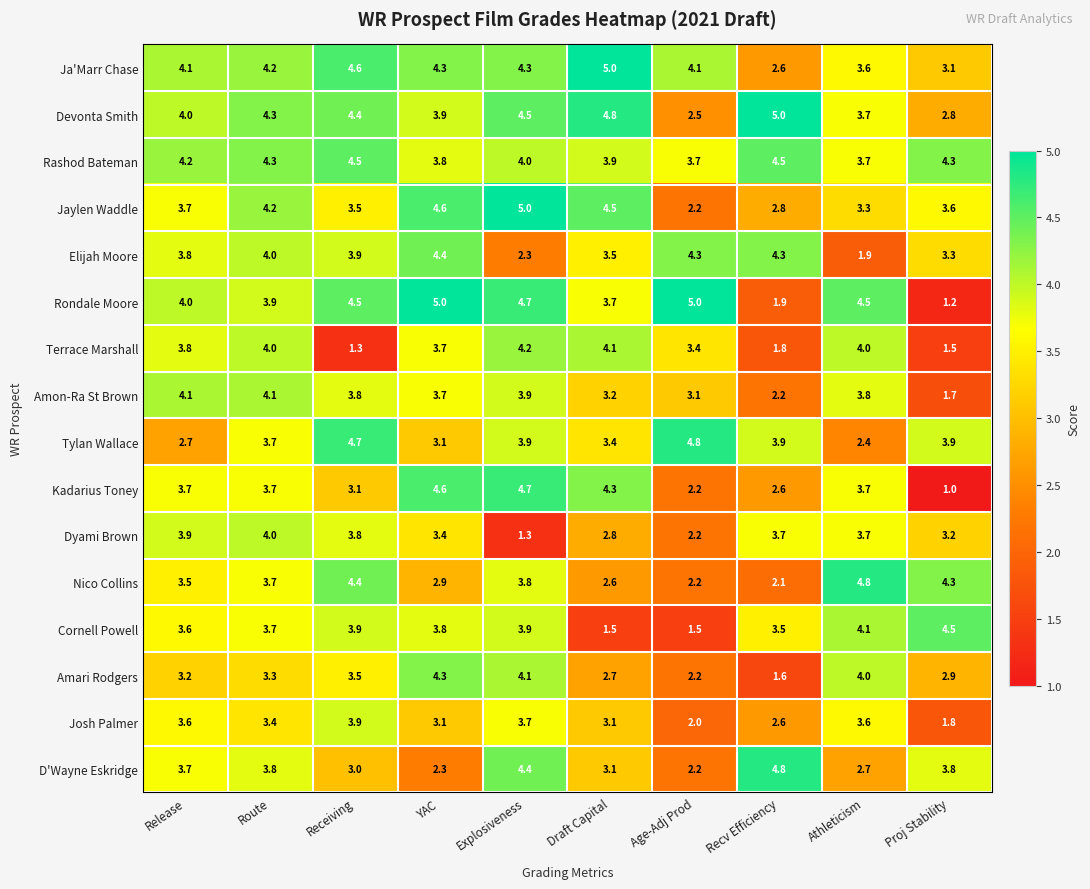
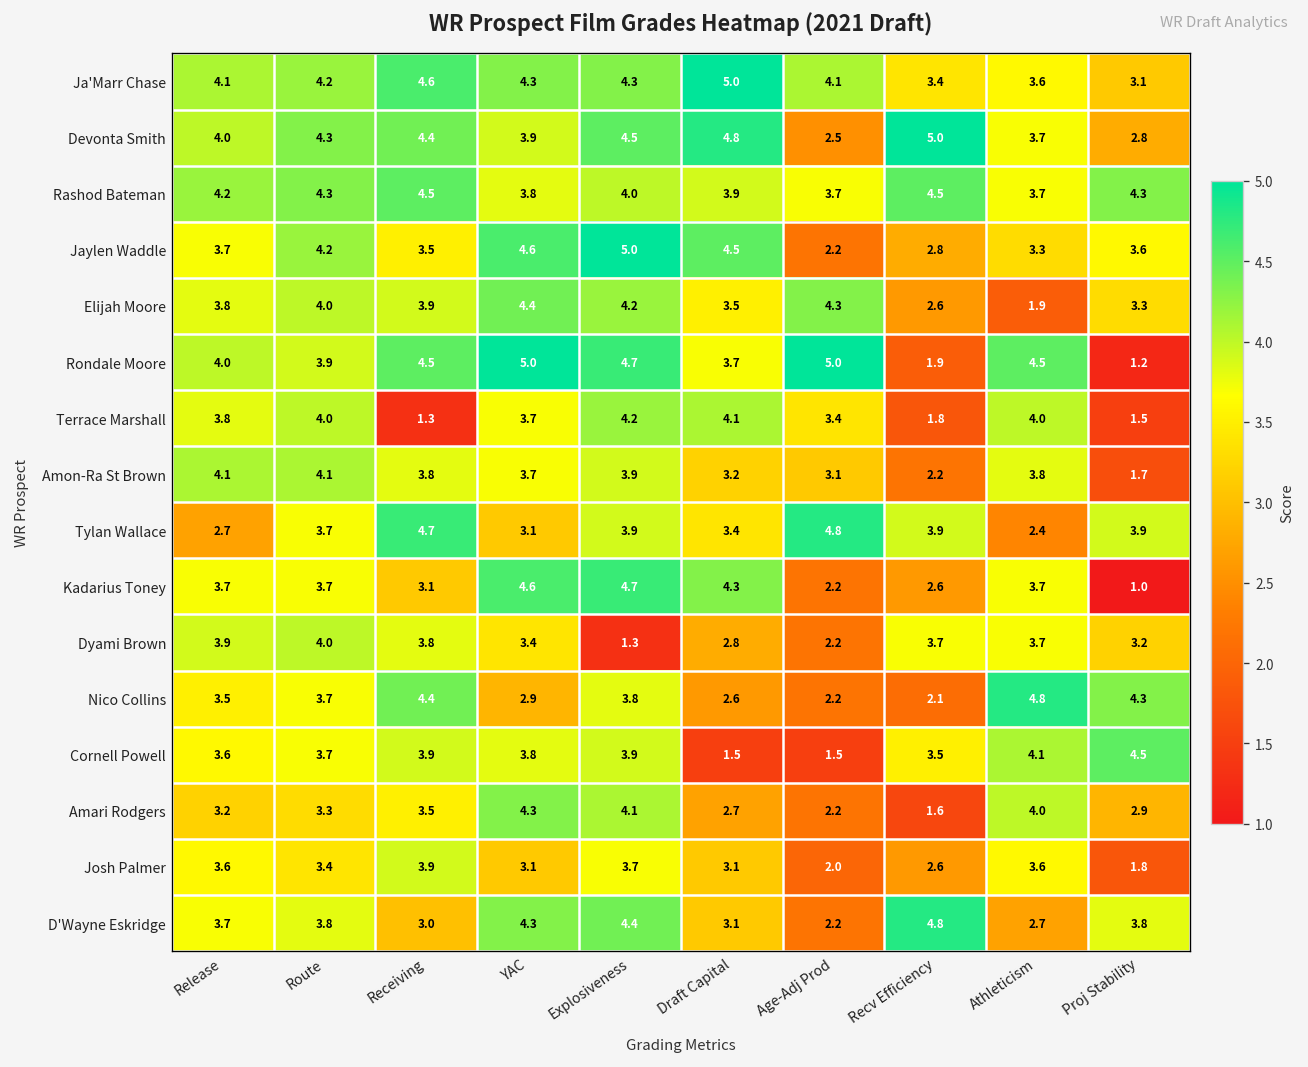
  {
    "Ja'Marr Chase": {
      "Release": 4.1,
      "Route": 4.2,
      "Receiving": 4.6,
      "YAC": 4.3,
      "Explosiveness": 4.3,
      "Draft Capital": 5.0,
      "Age-Adj Prod": 4.1,
-     "Recv Efficiency": 2.6,
+     "Recv Efficiency": 3.4,
      "Athleticism": 3.6,
      "Proj Stability": 3.1
    },
    "Devonta Smith": {
      "Release": 4.0,
      "Route": 4.3,
      "Receiving": 4.4,
      "YAC": 3.9,
      "Explosiveness": 4.5,
      "Draft Capital": 4.8,
      "Age-Adj Prod": 2.5,
      "Recv Efficiency": 5.0,
      "Athleticism": 3.7,
      "Proj Stability": 2.8
    },
    "Rashod Bateman": {
      "Release": 4.2,
      "Route": 4.3,
      "Receiving": 4.5,
      "YAC": 3.8,
      "Explosiveness": 4.0,
      "Draft Capital": 3.9,
      "Age-Adj Prod": 3.7,
      "Recv Efficiency": 4.5,
      "Athleticism": 3.7,
      "Proj Stability": 4.3
    },
    "Jaylen Waddle": {
      "Release": 3.7,
      "Route": 4.2,
      "Receiving": 3.5,
      "YAC": 4.6,
      "Explosiveness": 5.0,
      "Draft Capital": 4.5,
      "Age-Adj Prod": 2.2,
      "Recv Efficiency": 2.8,
      "Athleticism": 3.3,
      "Proj Stability": 3.6
    },
    "Elijah Moore": {
      "Release": 3.8,
      "Route": 4.0,
      "Receiving": 3.9,
      "YAC": 4.4,
-     "Explosiveness": 2.3,
+     "Explosiveness": 4.2,
      "Draft Capital": 3.5,
      "Age-Adj Prod": 4.3,
-     "Recv Efficiency": 4.3,
+     "Recv Efficiency": 2.6,
      "Athleticism": 1.9,
      "Proj Stability": 3.3
    },
    "Rondale Moore": {
      "Release": 4.0,
      "Route": 3.9,
      "Receiving": 4.5,
      "YAC": 5.0,
      "Explosiveness": 4.7,
      "Draft Capital": 3.7,
      "Age-Adj Prod": 5.0,
      "Recv Efficiency": 1.9,
      "Athleticism": 4.5,
      "Proj Stability": 1.2
    },
    "Terrace Marshall": {
      "Release": 3.8,
      "Route": 4.0,
      "Receiving": 1.3,
      "YAC": 3.7,
      "Explosiveness": 4.2,
      "Draft Capital": 4.1,
      "Age-Adj Prod": 3.4,
      "Recv Efficiency": 1.8,
      "Athleticism": 4.0,
      "Proj Stability": 1.5
    },
    "Amon-Ra St Brown": {
      "Release": 4.1,
      "Route": 4.1,
      "Receiving": 3.8,
      "YAC": 3.7,
      "Explosiveness": 3.9,
      "Draft Capital": 3.2,
      "Age-Adj Prod": 3.1,
      "Recv Efficiency": 2.2,
      "Athleticism": 3.8,
      "Proj Stability": 1.7
    },
    "Tylan Wallace": {
      "Release": 2.7,
      "Route": 3.7,
      "Receiving": 4.7,
      "YAC": 3.1,
      "Explosiveness": 3.9,
      "Draft Capital": 3.4,
      "Age-Adj Prod": 4.8,
      "Recv Efficiency": 3.9,
      "Athleticism": 2.4,
      "Proj Stability": 3.9
    },
    "Kadarius Toney": {
      "Release": 3.7,
      "Route": 3.7,
      "Receiving": 3.1,
      "YAC": 4.6,
      "Explosiveness": 4.7,
      "Draft Capital": 4.3,
      "Age-Adj Prod": 2.2,
      "Recv Efficiency": 2.6,
      "Athleticism": 3.7,
      "Proj Stability": 1.0
    },
    "Dyami Brown": {
      "Release": 3.9,
      "Route": 4.0,
      "Receiving": 3.8,
      "YAC": 3.4,
      "Explosiveness": 1.3,
      "Draft Capital": 2.8,
      "Age-Adj Prod": 2.2,
      "Recv Efficiency": 3.7,
      "Athleticism": 3.7,
      "Proj Stability": 3.2
    },
    "Nico Collins": {
      "Release": 3.5,
      "Route": 3.7,
      "Receiving": 4.4,
      "YAC": 2.9,
      "Explosiveness": 3.8,
      "Draft Capital": 2.6,
      "Age-Adj Prod": 2.2,
      "Recv Efficiency": 2.1,
      "Athleticism": 4.8,
      "Proj Stability": 4.3
    },
    "Cornell Powell": {
      "Release": 3.6,
      "Route": 3.7,
      "Receiving": 3.9,
      "YAC": 3.8,
      "Explosiveness": 3.9,
      "Draft Capital": 1.5,
      "Age-Adj Prod": 1.5,
      "Recv Efficiency": 3.5,
      "Athleticism": 4.1,
      "Proj Stability": 4.5
    },
    "Amari Rodgers": {
      "Release": 3.2,
      "Route": 3.3,
      "Receiving": 3.5,
      "YAC": 4.3,
      "Explosiveness": 4.1,
      "Draft Capital": 2.7,
      "Age-Adj Prod": 2.2,
      "Recv Efficiency": 1.6,
      "Athleticism": 4.0,
      "Proj Stability": 2.9
    },
    "Josh Palmer": {
      "Release": 3.6,
      "Route": 3.4,
      "Receiving": 3.9,
      "YAC": 3.1,
      "Explosiveness": 3.7,
      "Draft Capital": 3.1,
      "Age-Adj Prod": 2.0,
      "Recv Efficiency": 2.6,
      "Athleticism": 3.6,
      "Proj Stability": 1.8
    },
    "D'Wayne Eskridge": {
      "Release": 3.7,
      "Route": 3.8,
      "Receiving": 3.0,
-     "YAC": 2.3,
+     "YAC": 4.3,
      "Explosiveness": 4.4,
      "Draft Capital": 3.1,
      "Age-Adj Prod": 2.2,
      "Recv Efficiency": 4.8,
      "Athleticism": 2.7,
      "Proj Stability": 3.8
    }
  }
